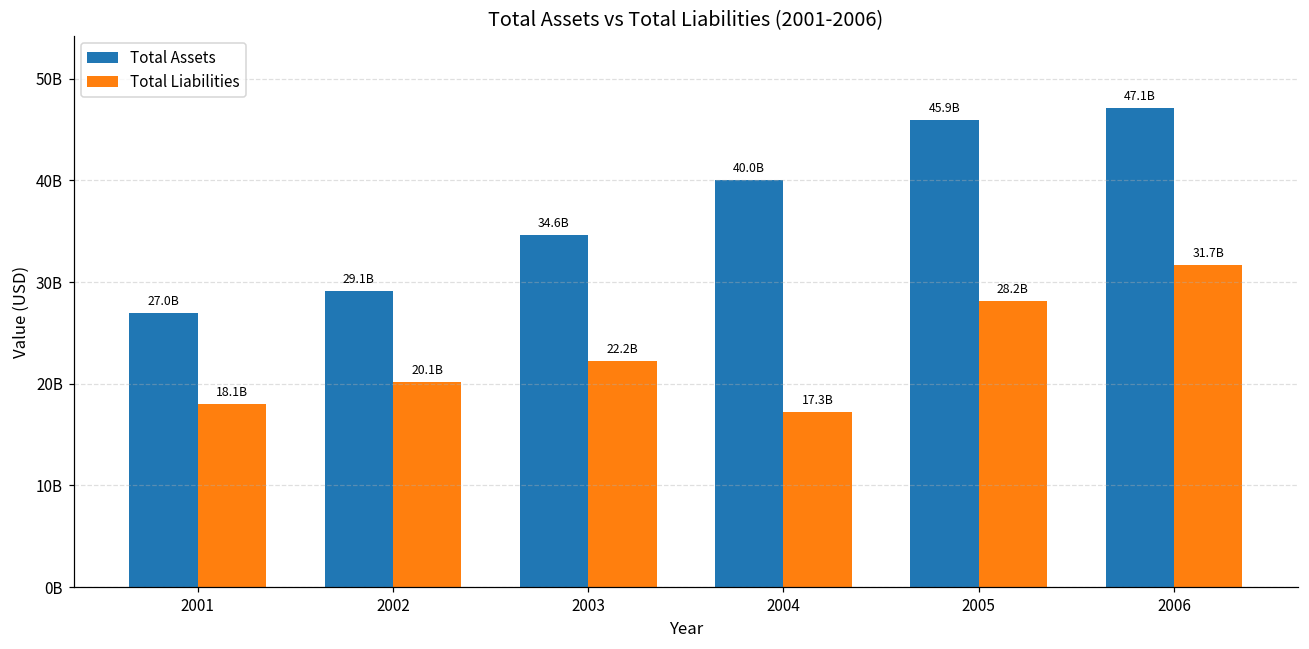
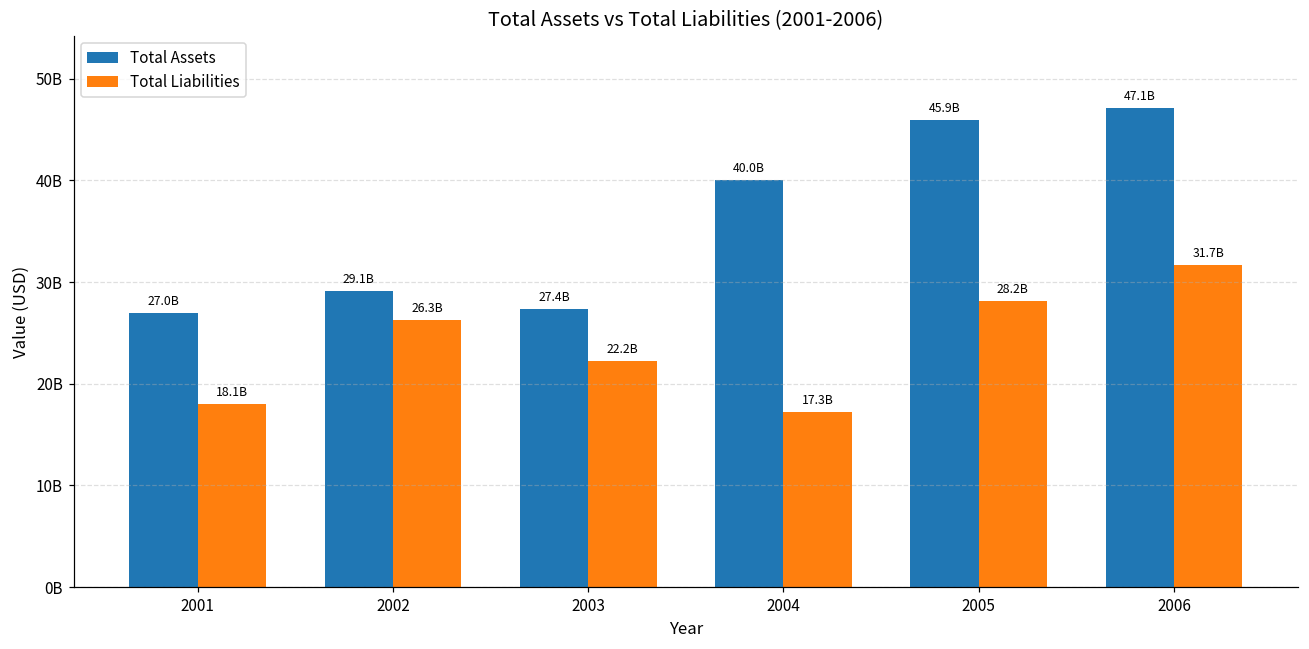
  {
    "Total Assets": {
      "2001": "27.0B",
      "2002": "29.1B",
-     "2003": "34.6B",
+     "2003": "27.4B",
      "2004": "40.0B",
      "2005": "45.9B",
      "2006": "47.1B"
    },
    "Total Liabilities": {
      "2001": "18.1B",
-     "2002": "20.1B",
+     "2002": "26.3B",
      "2003": "22.2B",
      "2004": "17.3B",
      "2005": "28.2B",
      "2006": "31.7B"
    }
  }
